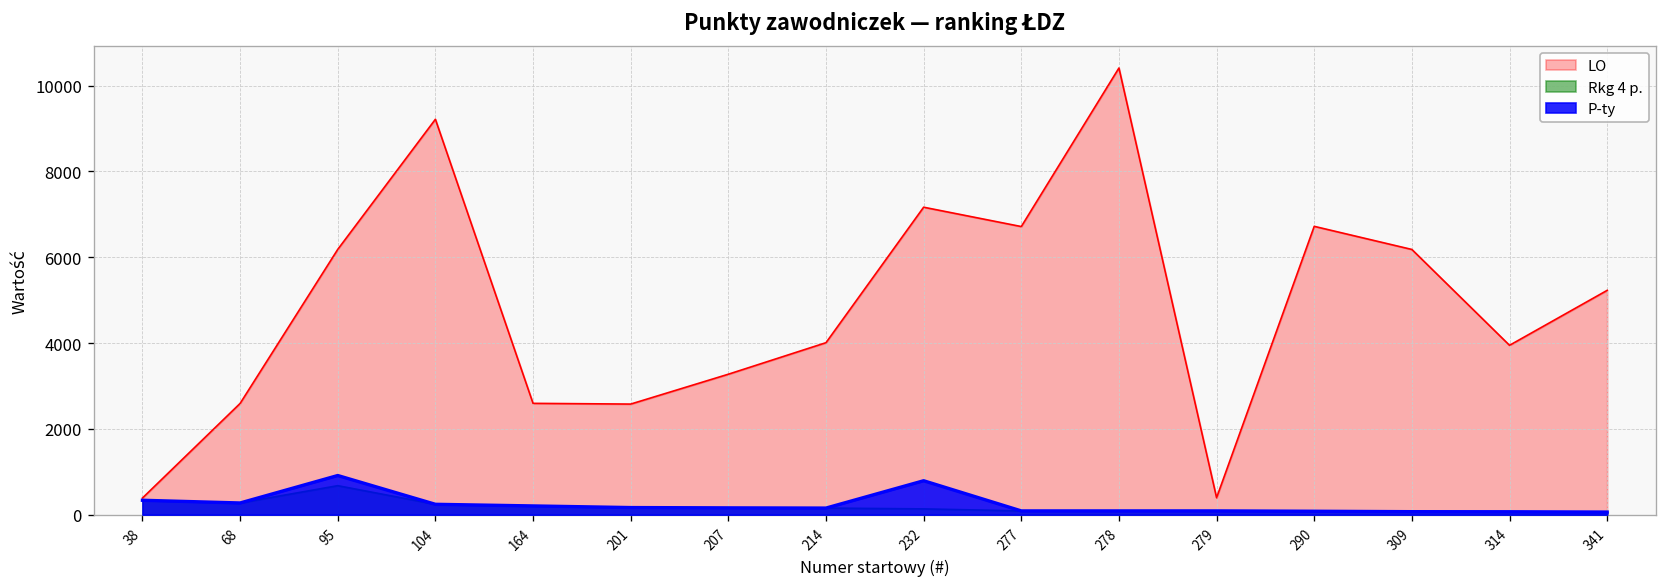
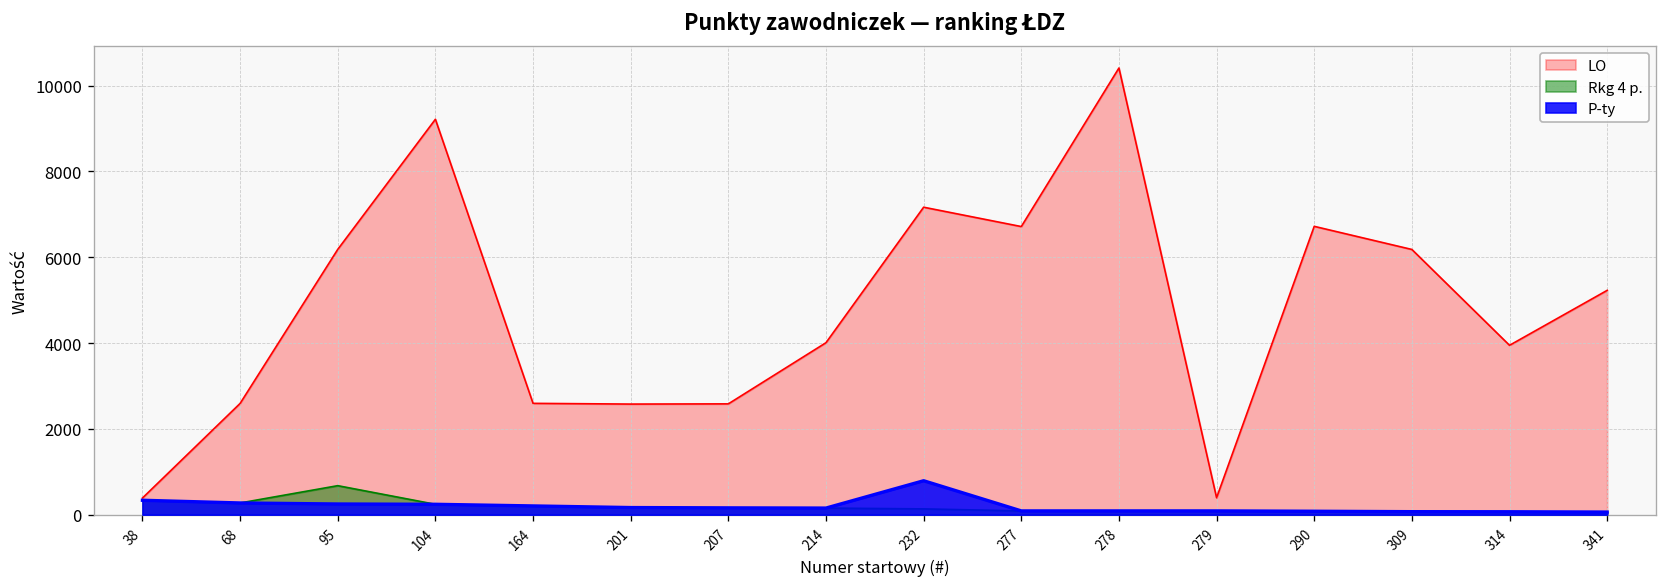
  {
    "LO": {
      "68": 2600,
      "95": 6200,
      "104": 9200,
      "164": 2600,
      "201": 2600,
-     "207": 3300,
+     "207": 2600,
      "214": 4000,
      "232": 7200,
      "277": 6700,
      "278": 10400,
      "279": 400,
      "290": 6700,
      "309": 6200,
      "314": 3900,
      "341": 5200
    },
    "Rkg 4 p.": {
      "95": 700,
      "232": 100
    },
    "P-ty": {
-     "95": 900,
+     "95": 200,
      "232": 800
    }
  }
